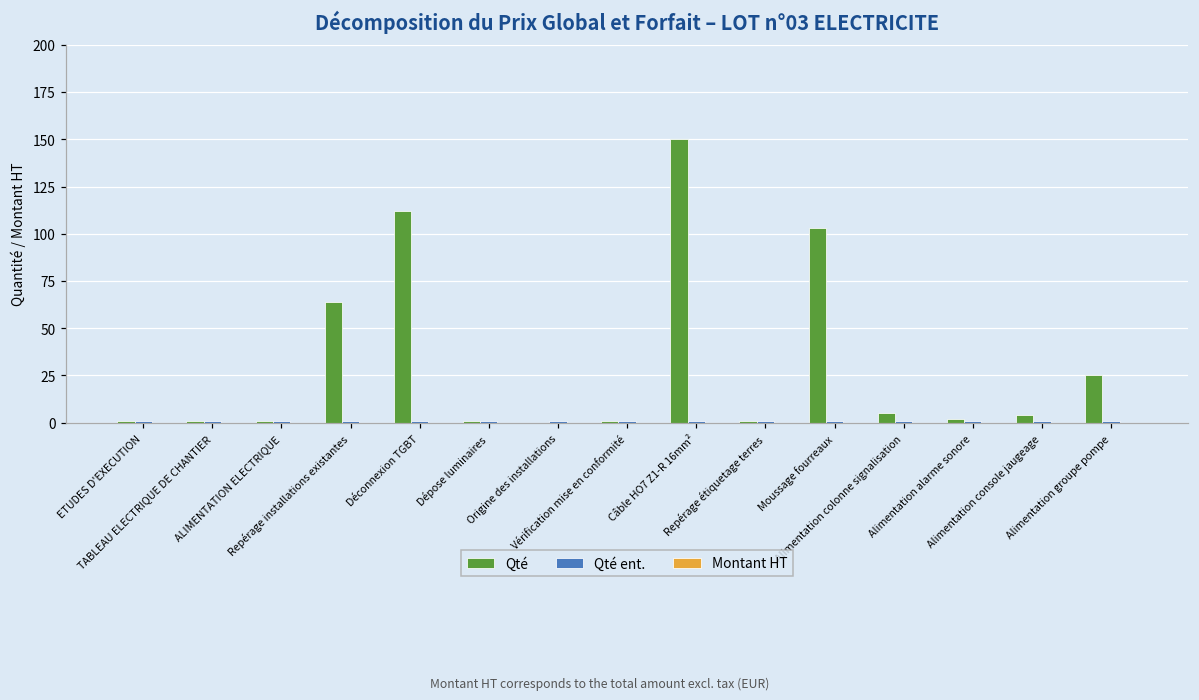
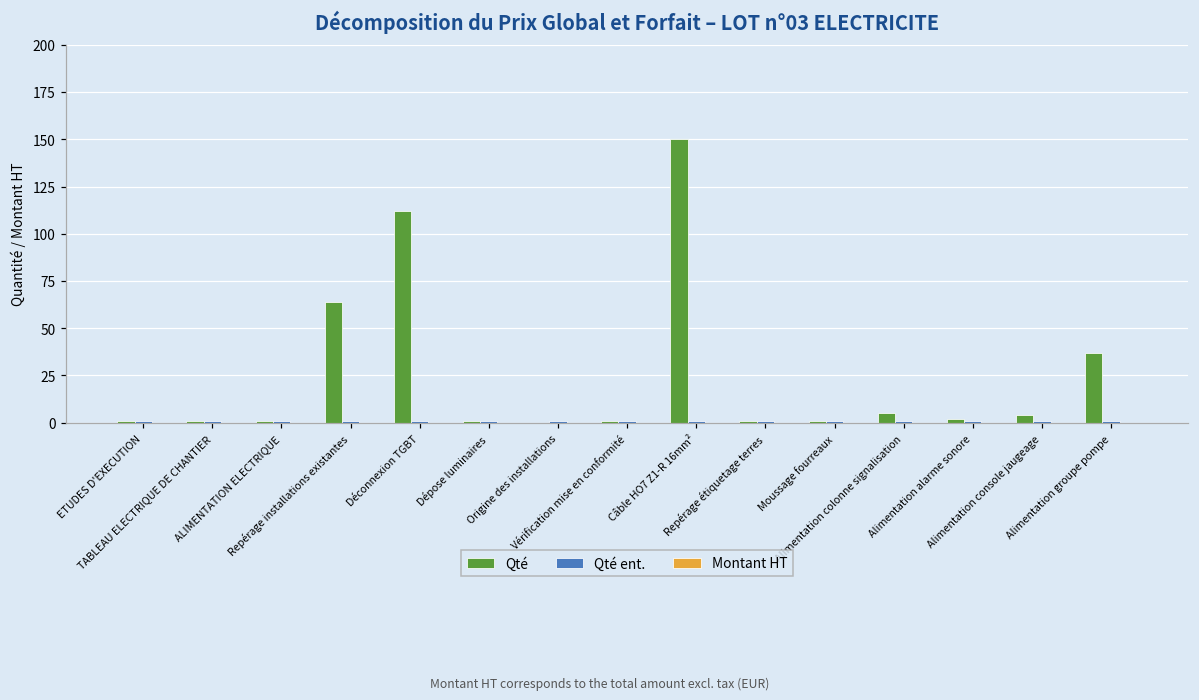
  {
    "Qté": {
      "Repérage installations existantes": 64,
      "Déconnexion TGBT": 112,
      "Origine des installations": 0,
      "Câble HO7 Z1-R 16mm²": 150,
-     "Moussage fourreaux": 103,
+     "Moussage fourreaux": 1,
      "Alimentation colonne signalisation": 5,
      "Alimentation alarme sonore": 2,
      "Alimentation console jaugeage": 4,
-     "Alimentation groupe pompe": 25
+     "Alimentation groupe pompe": 37
    },
    "Montant HT": {
      "ETUDES D'EXECUTION": 0,
      "TABLEAU ELECTRIQUE DE CHANTIER": 0,
      "ALIMENTATION ELECTRIQUE": 0,
      "Repérage installations existantes": 0,
      "Déconnexion TGBT": 0,
      "Dépose luminaires": 0,
      "Origine des installations": 0,
      "Vérification mise en conformité": 0,
      "Câble HO7 Z1-R 16mm²": 0,
      "Repérage étiquetage terres": 0,
      "Moussage fourreaux": 0,
      "Alimentation colonne signalisation": 0,
      "Alimentation alarme sonore": 0,
      "Alimentation console jaugeage": 0,
      "Alimentation groupe pompe": 0
    }
  }
